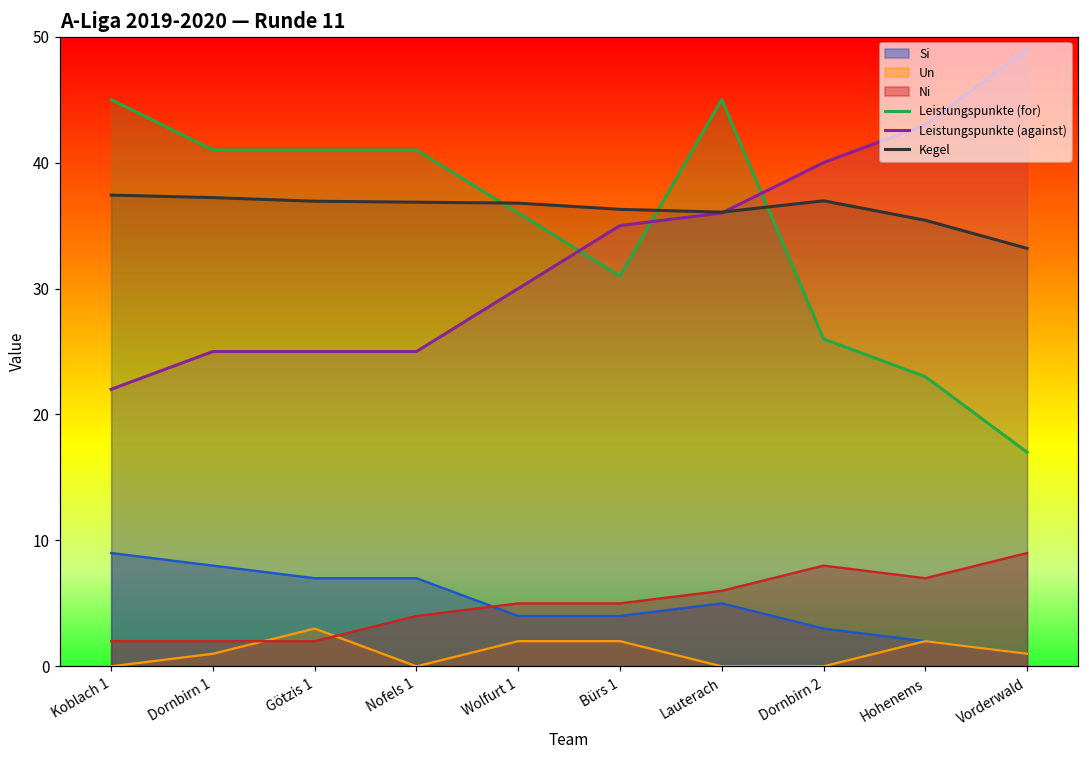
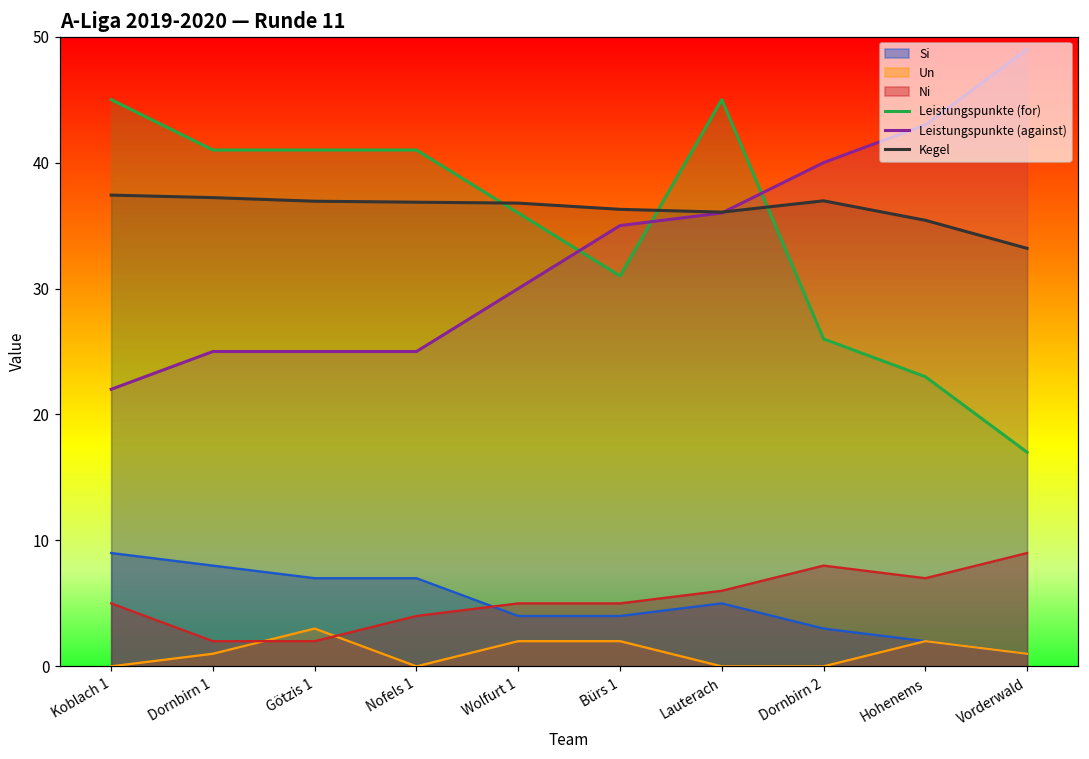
  {
    "Si": {
      "Koblach 1": 9,
      "Dornbirn 1": 8,
      "Götzis 1": 7,
      "Nofels 1": 7,
      "Wolfurt 1": 4,
      "Bürs 1": 4,
      "Lauterach": 5,
      "Dornbirn 2": 3
    },
    "Un": {
      "Koblach 1": 0,
      "Dornbirn 1": 1,
      "Götzis 1": 3,
      "Nofels 1": 0,
      "Wolfurt 1": 2,
      "Bürs 1": 2,
      "Lauterach": 0,
      "Dornbirn 2": 0
    },
    "Ni": {
-     "Koblach 1": 2,
+     "Koblach 1": 5,
      "Dornbirn 1": 2,
      "Götzis 1": 2,
      "Nofels 1": 4,
      "Wolfurt 1": 5,
      "Bürs 1": 5,
      "Lauterach": 6,
      "Dornbirn 2": 8,
      "Hohenems": 7,
      "Vorderwald": 9
    },
    "Leistungspunkte (for)": {
      "Koblach 1": 45,
      "Dornbirn 1": 41,
      "Götzis 1": 41,
      "Nofels 1": 41,
      "Wolfurt 1": 36,
      "Bürs 1": 31,
      "Lauterach": 45,
      "Dornbirn 2": 26,
      "Hohenems": 23,
      "Vorderwald": 17
    },
    "Leistungspunkte (against)": {
      "Koblach 1": 22,
      "Dornbirn 1": 25,
      "Götzis 1": 25,
      "Nofels 1": 25,
      "Wolfurt 1": 30,
      "Bürs 1": 35,
      "Dornbirn 2": 40
    },
    "Kegel": {
      "Koblach 1": 37.4,
      "Dornbirn 1": 37.2,
      "Götzis 1": 37,
      "Nofels 1": 37,
      "Wolfurt 1": 37,
      "Bürs 1": 36.3,
      "Dornbirn 2": 37,
      "Hohenems": 35.4,
      "Vorderwald": 33
    }
  }
